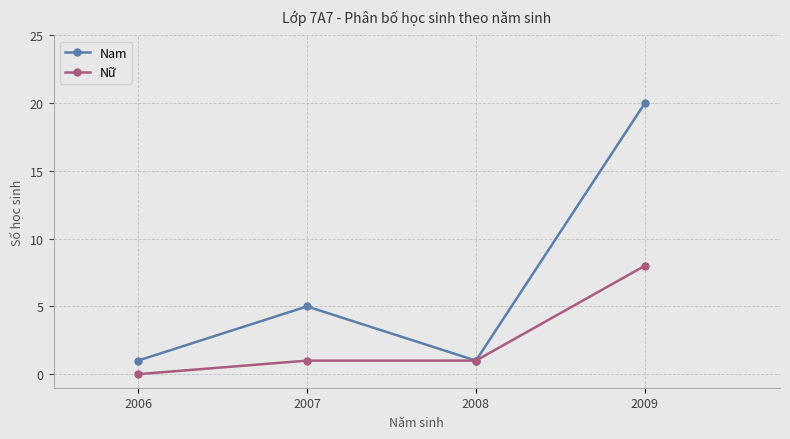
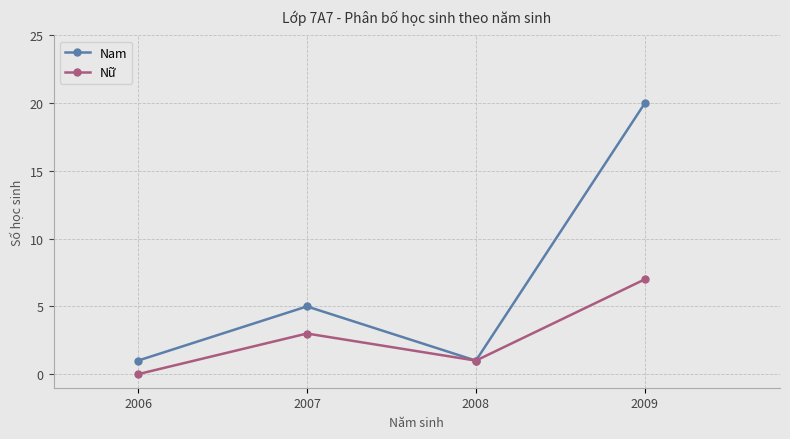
  {
    "Nam": {
      "2006": 1,
      "2007": 5,
      "2009": 20
    },
    "Nữ": {
      "2006": 0,
-     "2007": 1,
-     "2009": 8
+     "2007": 3,
+     "2009": 7
    }
  }
